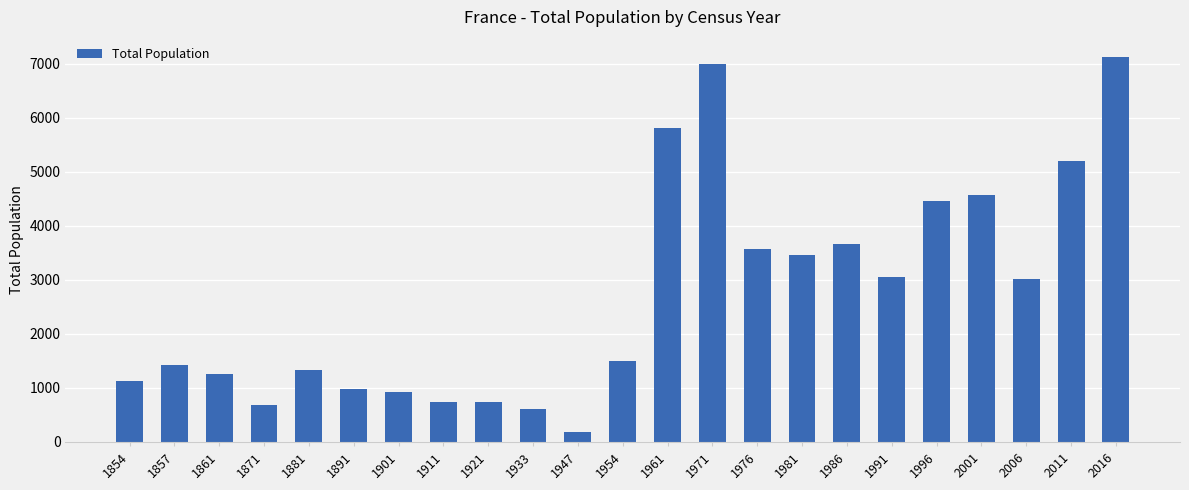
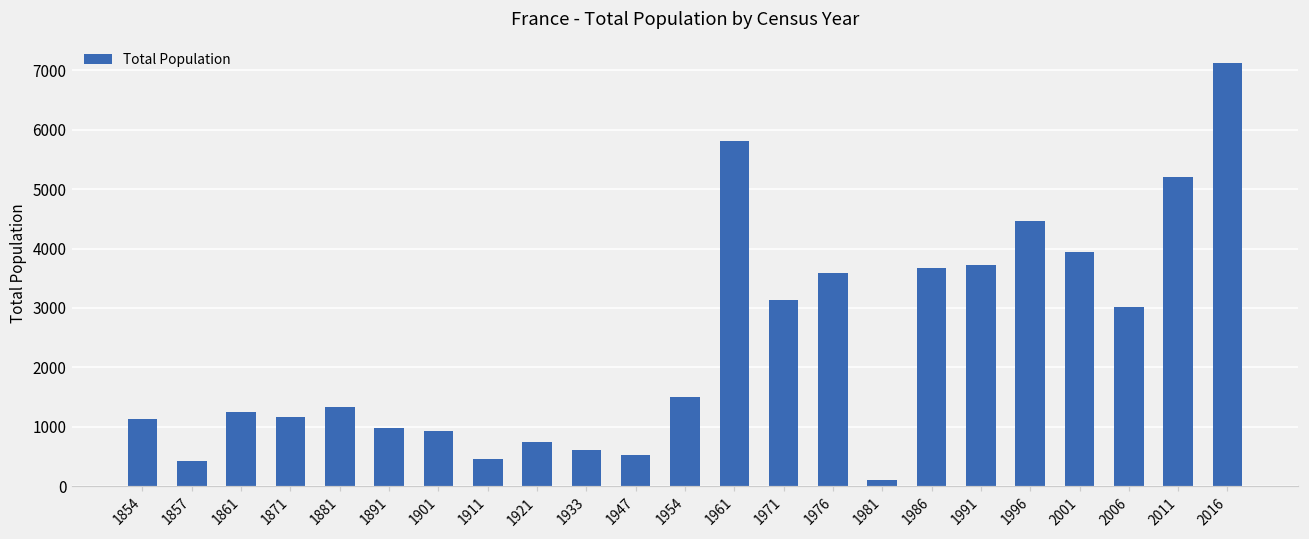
  {
    "1854": 1100,
-   "1857": 1400,
+   "1857": 400,
    "1861": 1300,
-   "1871": 700,
+   "1871": 1200,
    "1881": 1300,
    "1891": 1000,
    "1901": 900,
-   "1911": 700,
+   "1911": 500,
    "1921": 700,
    "1933": 600,
-   "1947": 200,
+   "1947": 500,
    "1954": 1500,
    "1961": 5800,
-   "1971": 7000,
+   "1971": 3100,
    "1976": 3600,
-   "1981": 3500,
+   "1981": 100,
    "1986": 3700,
-   "1991": 3100,
+   "1991": 3700,
    "1996": 4500,
-   "2001": 4600,
+   "2001": 3900,
    "2006": 3000,
    "2011": 5200,
    "2016": 7100
  }
